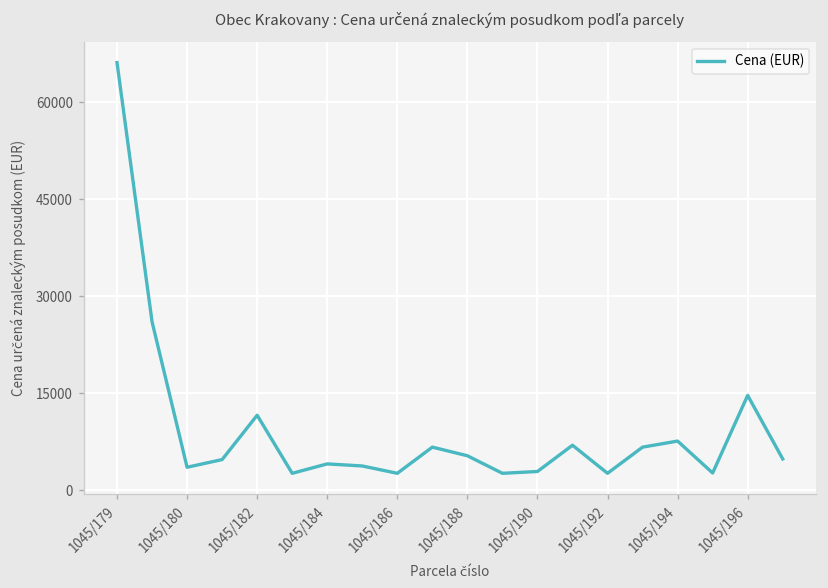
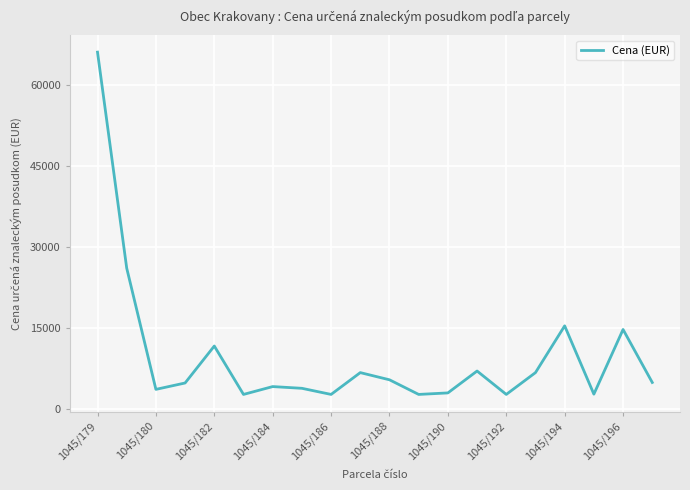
  {
    "1045/179": 66000,
    "1045/180": 4000,
    "1045/182": 12000,
    "1045/184": 4000,
    "1045/186": 3000,
    "1045/188": 5000,
    "1045/190": 3000,
    "1045/192": 3000,
-   "1045/194": 8000,
+   "1045/194": 15000,
    "1045/196": 15000
  }
